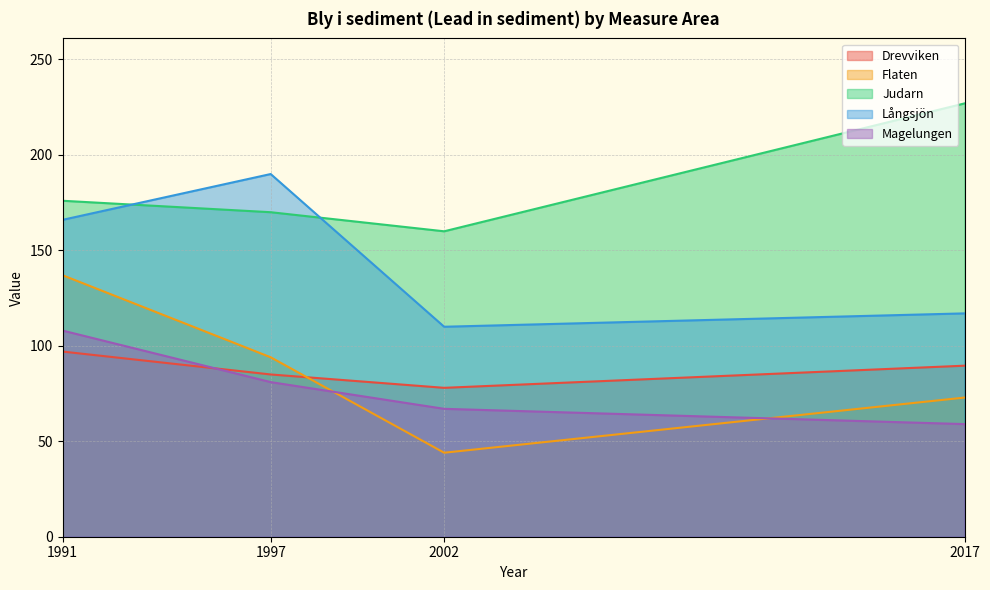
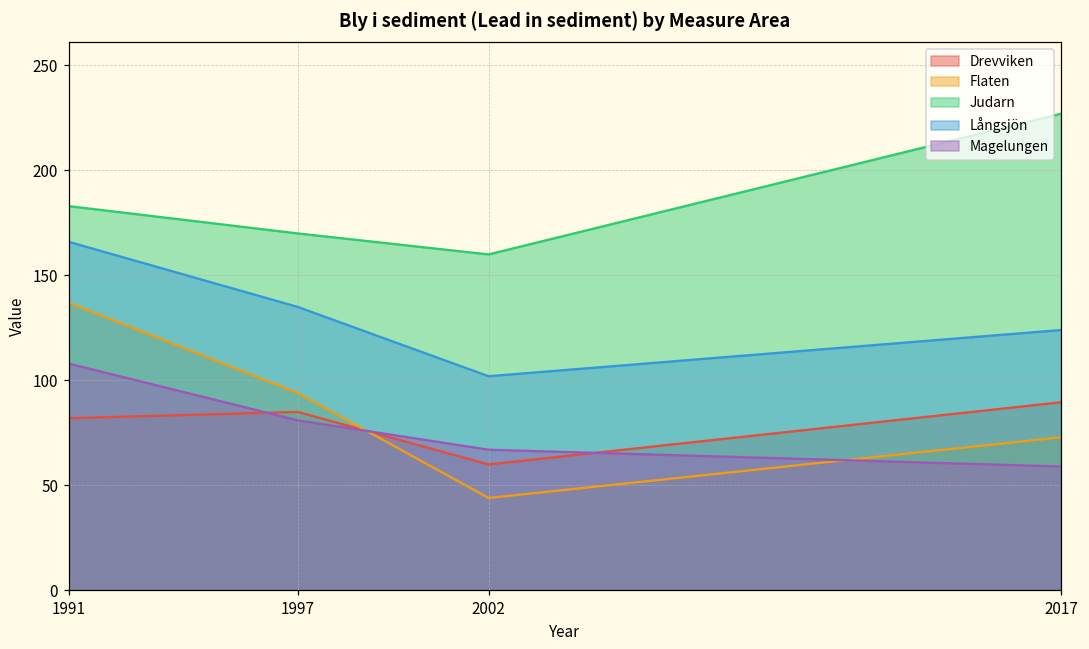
  {
    "Drevviken": {
-     "1991": 97,
+     "1991": 82,
      "1997": 85,
-     "2002": 78,
+     "2002": 60,
      "2017": 90
    },
    "Flaten": {
      "1991": 137,
      "1997": 94,
      "2002": 44,
      "2017": 73
    },
    "Judarn": {
-     "1991": 176,
+     "1991": 183,
      "1997": 170,
      "2002": 160,
      "2017": 227
    },
    "Långsjön": {
      "1991": 166,
-     "1997": 190,
-     "2002": 110,
-     "2017": 117
+     "1997": 135,
+     "2002": 102,
+     "2017": 124
    },
    "Magelungen": {
      "1991": 108,
      "1997": 81,
      "2002": 67,
      "2017": 59
    }
  }
